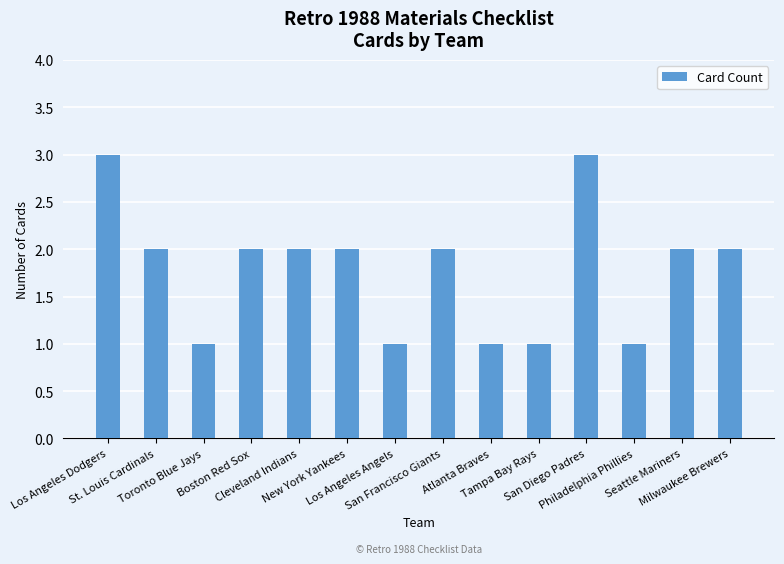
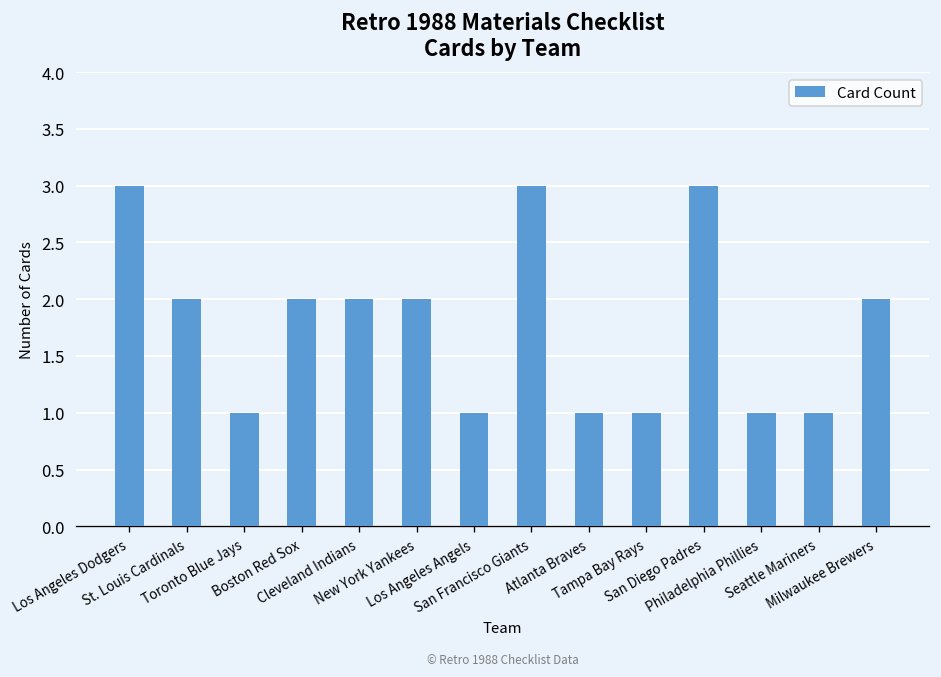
  {
    "Los Angeles Dodgers": 3,
    "St. Louis Cardinals": 2,
    "Toronto Blue Jays": 1,
    "Boston Red Sox": 2,
    "Cleveland Indians": 2,
    "New York Yankees": 2,
    "Los Angeles Angels": 1,
-   "San Francisco Giants": 2,
+   "San Francisco Giants": 3,
    "Atlanta Braves": 1,
    "Tampa Bay Rays": 1,
    "San Diego Padres": 3,
    "Philadelphia Phillies": 1,
-   "Seattle Mariners": 2,
+   "Seattle Mariners": 1,
    "Milwaukee Brewers": 2
  }
